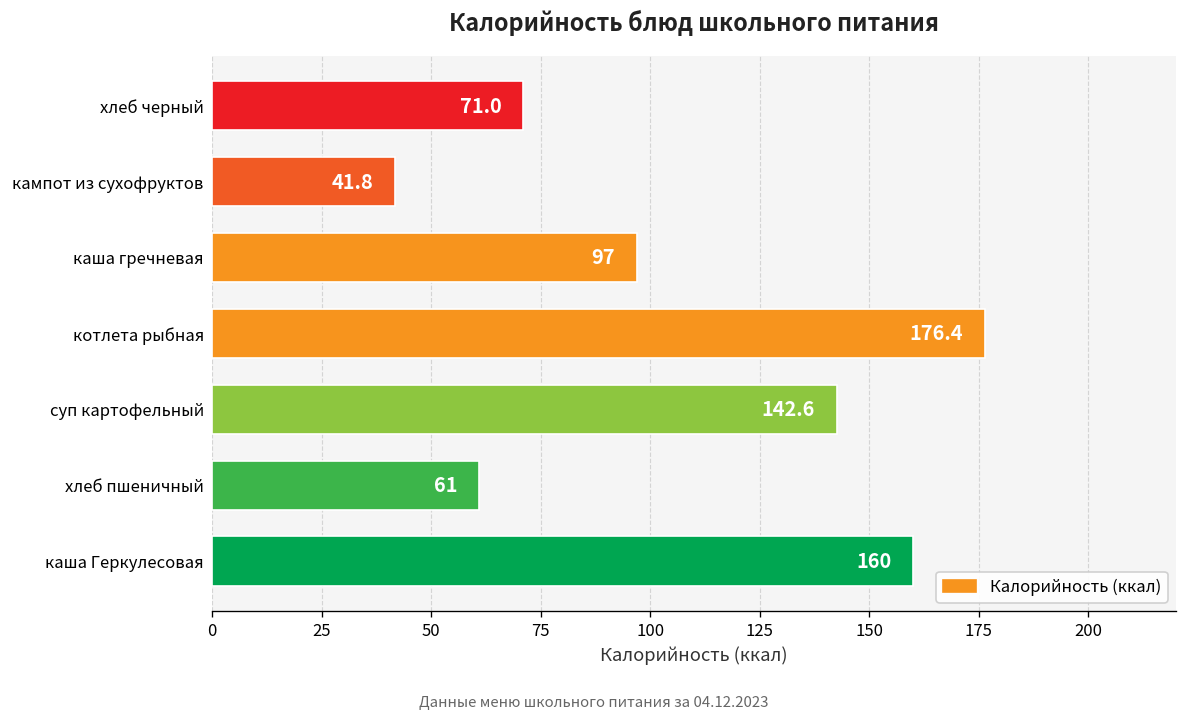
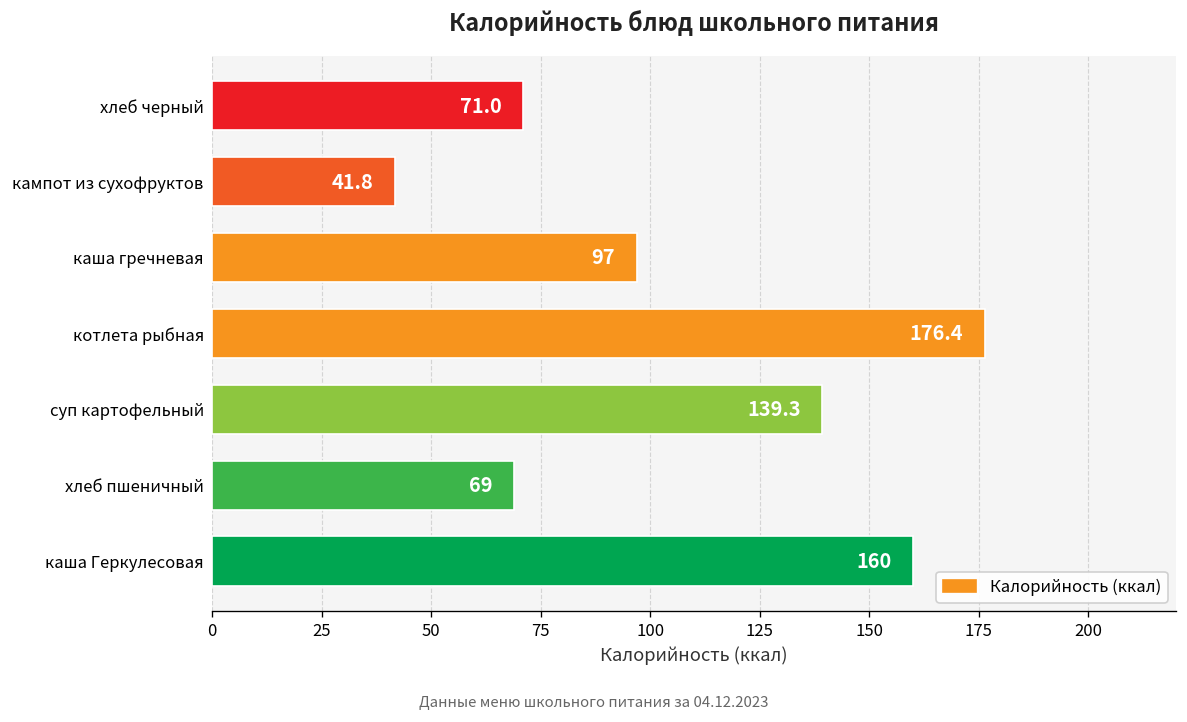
  {
    "хлеб черный": 71.0,
    "кампот из сухофруктов": 41.8,
    "каша гречневая": 97,
    "котлета рыбная": 176.4,
-   "суп картофельный": 142.6,
-   "хлеб пшеничный": 61,
+   "суп картофельный": 139.3,
+   "хлеб пшеничный": 69,
    "каша Геркулесовая": 160
  }
